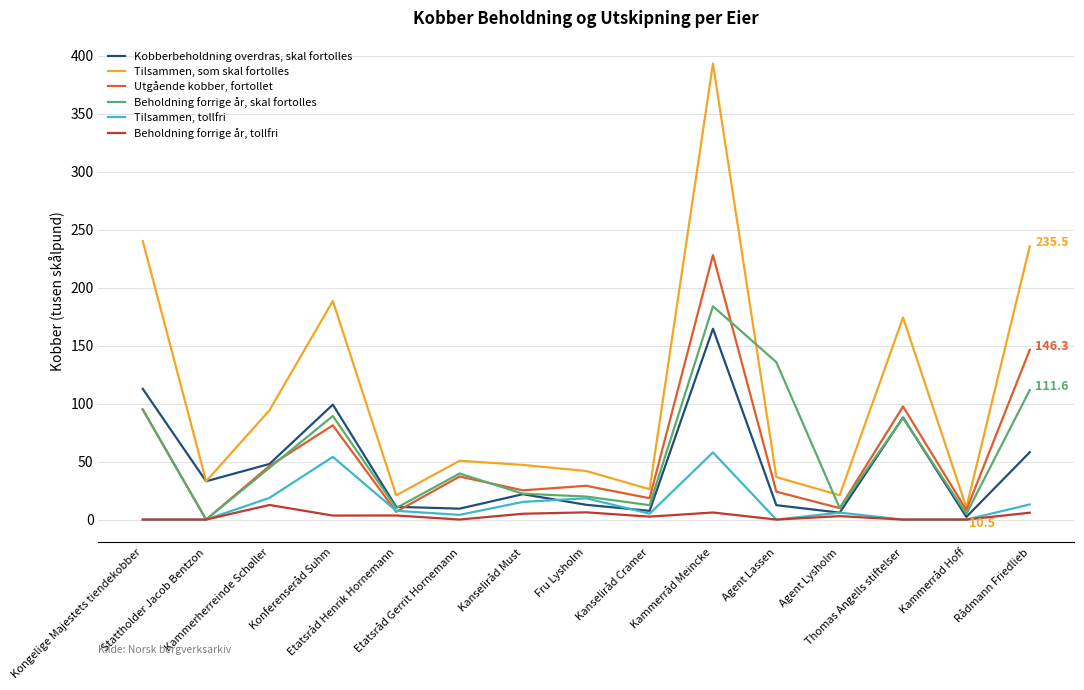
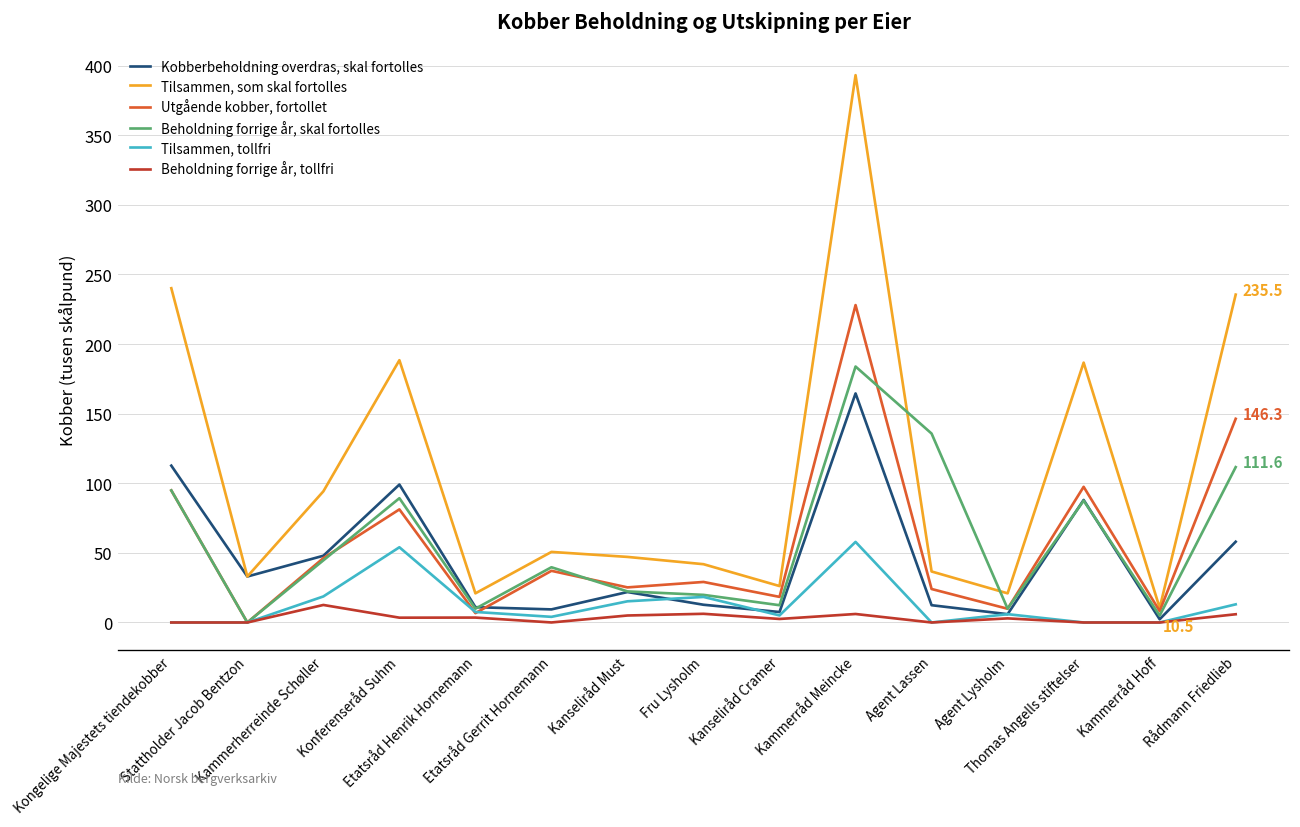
  {
    "Kobberbeholdning overdras, skal fortolles": {
      "Kongelige Majestets tiendekobber": 113,
      "Konferenseråd Suhm": 99,
      "Etatsråd Gerrit Hornemann": 9,
      "Fru Lysholm": 13,
      "Kanseliråd Cramer": 8,
      "Kammerråd Meincke": 165,
      "Agent Lassen": 12,
      "Rådmann Friedlieb": 58
    },
    "Tilsammen, som skal fortolles": {
      "Kongelige Majestets tiendekobber": 240,
      "Kammerherreinde Schøller": 94,
      "Konferenseråd Suhm": 188,
      "Etatsråd Henrik Hornemann": 21,
      "Etatsråd Gerrit Hornemann": 51,
      "Kanseliråd Must": 47,
      "Fru Lysholm": 42,
      "Kanseliråd Cramer": 26,
      "Kammerråd Meincke": 393,
      "Agent Lassen": 37,
      "Agent Lysholm": 21,
-     "Thomas Angells stiftelser": 174
+     "Thomas Angells stiftelser": 187
    },
    "Beholdning forrige år, skal fortolles": {
      "Rådmann Friedlieb": 111.6
    },
    "Tilsammen, tollfri": {
      "Kammerherreinde Schøller": 19,
      "Konferenseråd Suhm": 54,
      "Etatsråd Gerrit Hornemann": 4,
      "Kanseliråd Must": 15,
      "Kanseliråd Cramer": 5,
      "Kammerråd Meincke": 58,
      "Rådmann Friedlieb": 13
    }
  }
